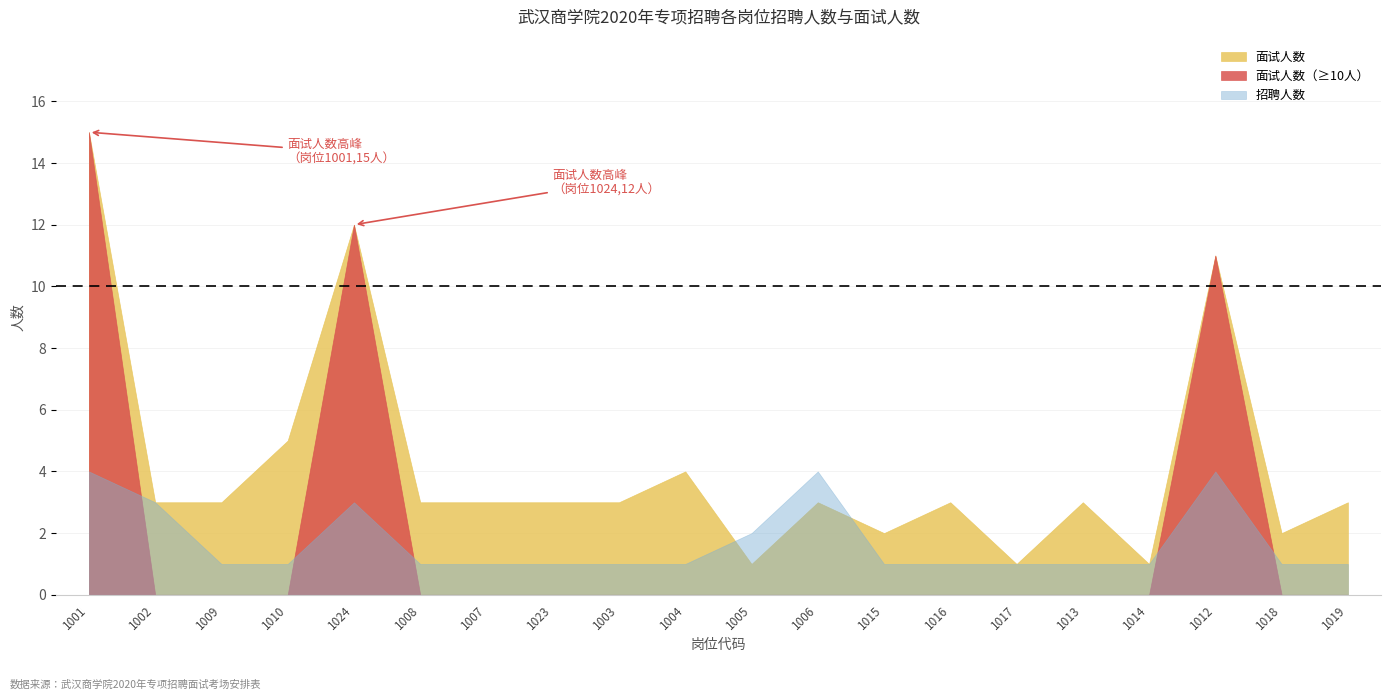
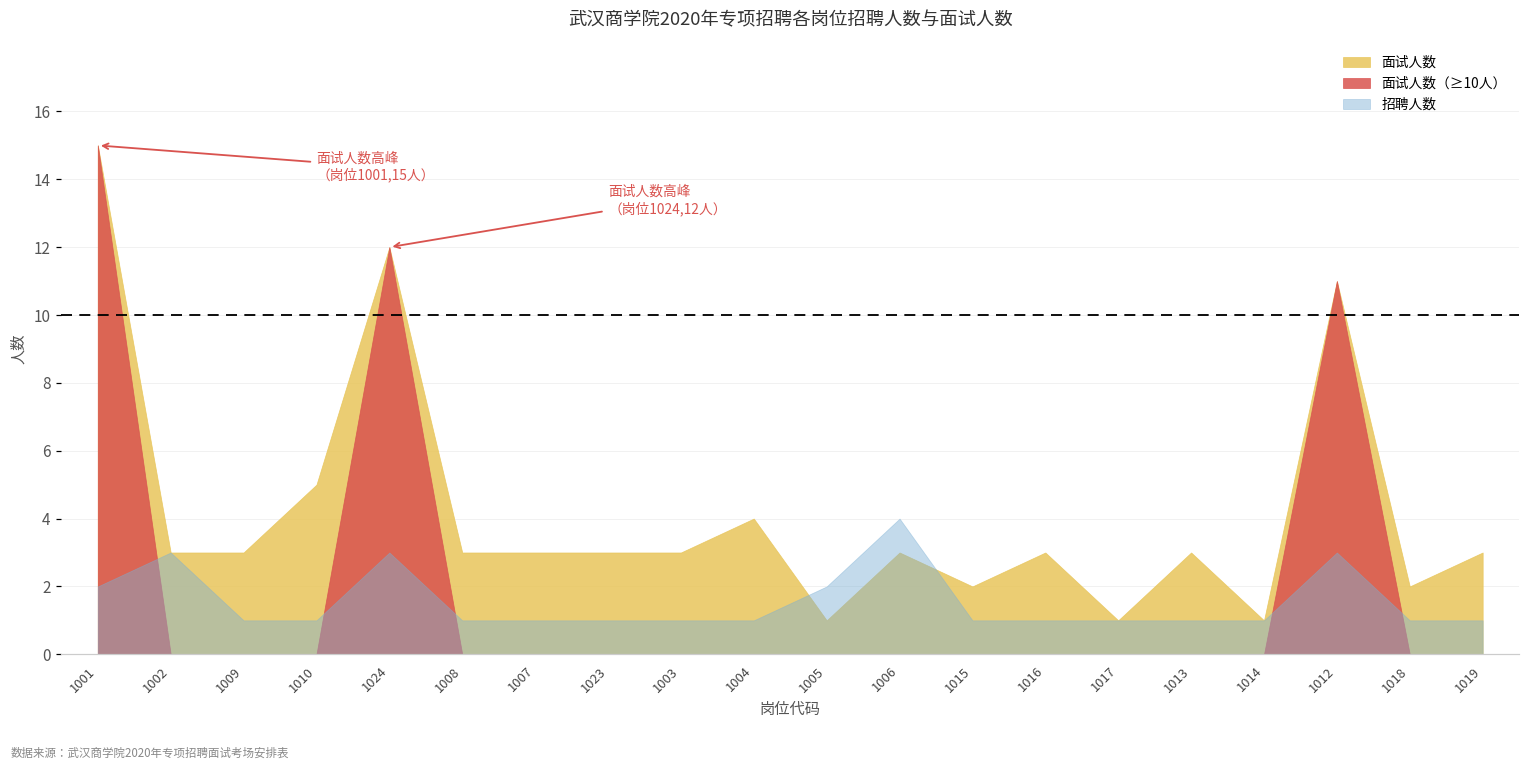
  {
    "面试人数": {
      "1009": 3,
      "1010": 5,
      "1008": 3,
      "1007": 3,
      "1023": 3,
      "1003": 3,
      "1004": 4,
      "1005": 1,
      "1006": 3,
      "1015": 2,
      "1016": 3,
      "1013": 3,
      "1018": 2,
      "1019": 3
    },
    "面试人数（≥10人）": {
      "1002": 0,
      "1009": 0,
      "1010": 0,
      "1008": 0,
      "1007": 0,
      "1023": 0,
      "1003": 0,
      "1004": 0,
      "1005": 0,
      "1006": 0,
      "1015": 0,
      "1016": 0,
      "1017": 0,
      "1013": 0,
      "1014": 0,
      "1018": 0,
      "1019": 0
    },
    "招聘人数": {
-     "1001": 4,
+     "1001": 2,
      "1009": 1,
      "1010": 1,
      "1024": 3,
      "1008": 1,
      "1007": 1,
      "1023": 1,
      "1003": 1,
      "1004": 1,
      "1005": 2,
      "1006": 4,
      "1015": 1,
      "1016": 1,
      "1013": 1,
-     "1012": 4,
+     "1012": 3,
      "1018": 1,
      "1019": 1
    }
  }
